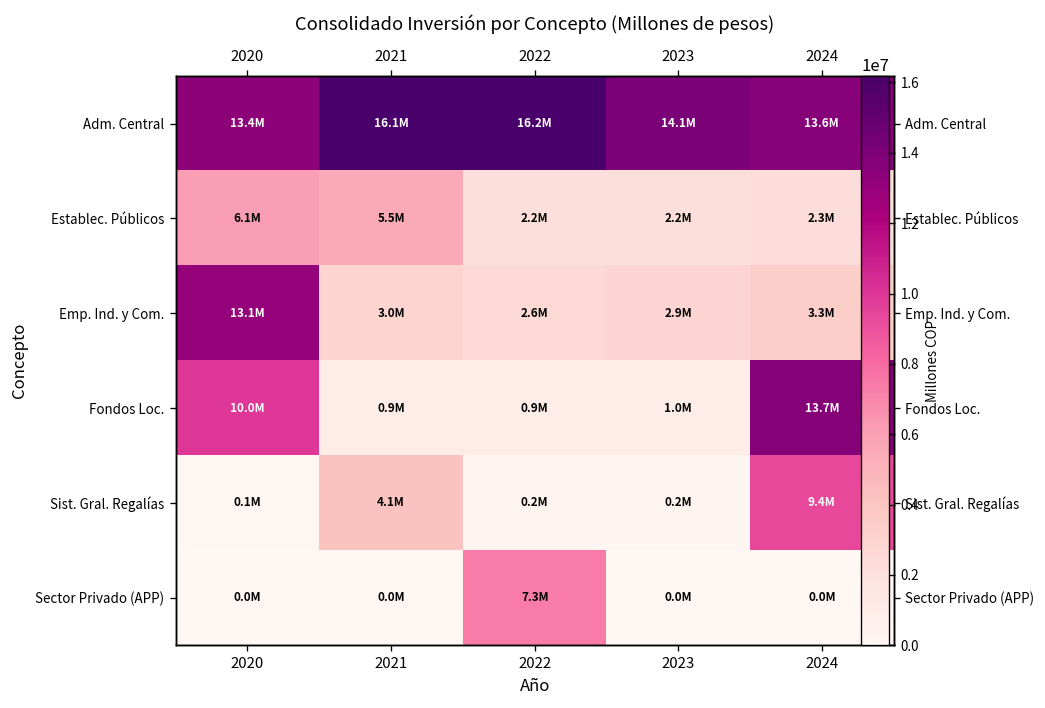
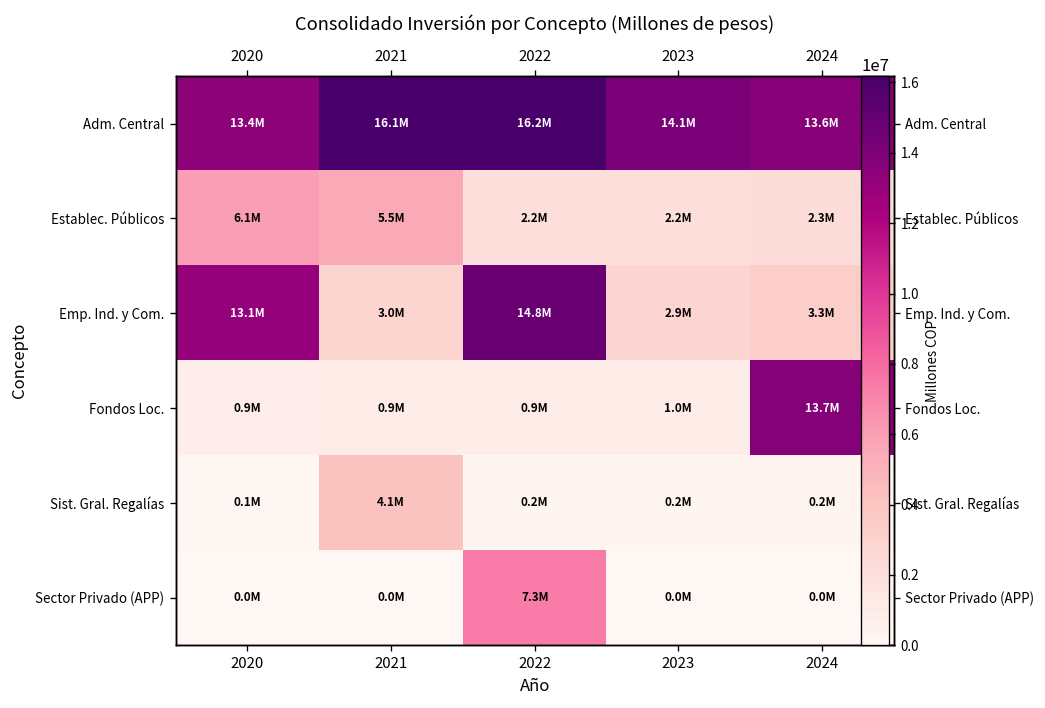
  {
    "Adm. Central": {
      "2020": "13.4M",
      "2021": "16.1M",
      "2022": "16.2M",
      "2023": "14.1M",
      "2024": "13.6M"
    },
    "Establec. Públicos": {
      "2020": "6.1M",
      "2021": "5.5M",
      "2022": "2.2M",
      "2023": "2.2M",
      "2024": "2.3M"
    },
    "Emp. Ind. y Com.": {
      "2020": "13.1M",
      "2021": "3.0M",
-     "2022": "2.6M",
+     "2022": "14.8M",
      "2023": "2.9M",
      "2024": "3.3M"
    },
    "Fondos Loc.": {
-     "2020": "10.0M",
+     "2020": "0.9M",
      "2021": "0.9M",
      "2022": "0.9M",
      "2023": "1.0M",
      "2024": "13.7M"
    },
    "Sist. Gral. Regalías": {
      "2020": "0.1M",
      "2021": "4.1M",
      "2022": "0.2M",
      "2023": "0.2M",
-     "2024": "9.4M"
+     "2024": "0.2M"
    },
    "Sector Privado (APP)": {
      "2020": "0.0M",
      "2021": "0.0M",
      "2022": "7.3M",
      "2023": "0.0M",
      "2024": "0.0M"
    }
  }
